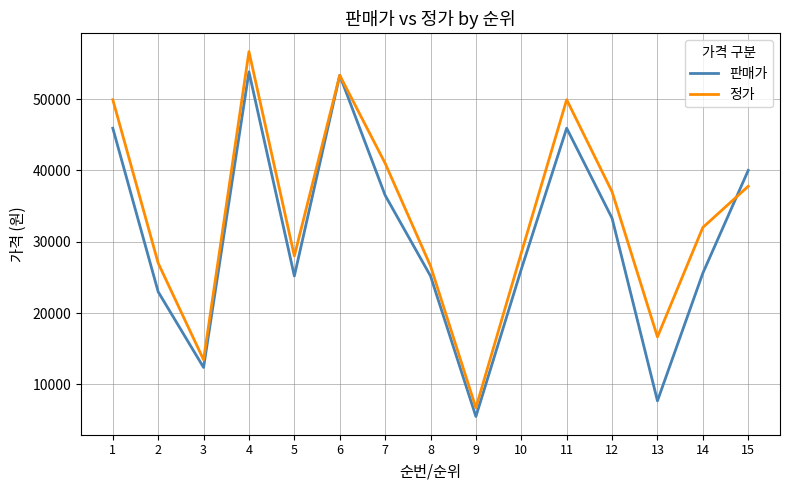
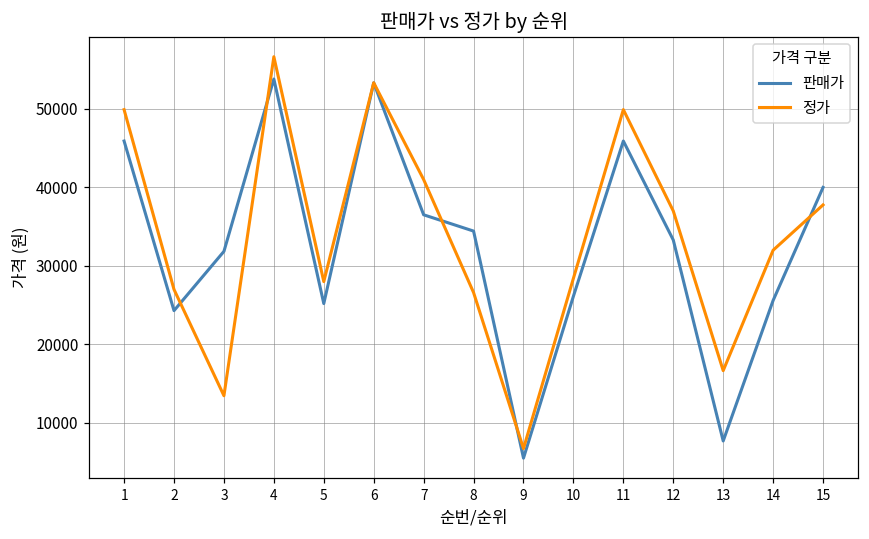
  {
    "판매가": {
      "1": 46000,
-     "2": 23000,
-     "3": 12000,
+     "2": 24000,
+     "3": 32000,
      "4": 54000,
      "5": 25000,
      "7": 37000,
-     "8": 25000,
+     "8": 34000,
      "9": 6000,
      "10": 26000,
      "11": 46000,
      "12": 33000,
      "13": 8000,
      "14": 26000,
      "15": 40000
    },
    "정가": {
      "1": 50000,
      "2": 27000,
      "3": 13000,
      "4": 57000,
      "5": 28000,
      "7": 41000,
      "8": 27000,
      "9": 7000,
      "10": 28000,
      "11": 50000,
      "12": 37000,
      "13": 17000,
      "14": 32000,
      "15": 38000
    }
  }
